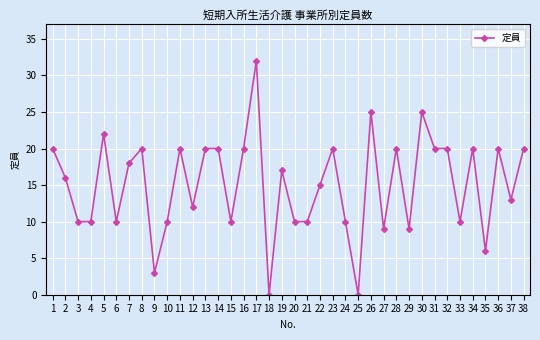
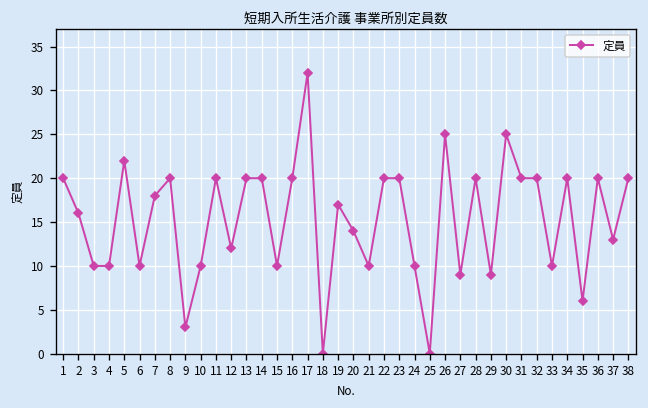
  {
    "1": 20,
    "2": 16,
    "3": 10,
    "4": 10,
    "5": 22,
    "6": 10,
    "7": 18,
    "8": 20,
    "9": 3,
    "10": 10,
    "11": 20,
    "12": 12,
    "13": 20,
    "14": 20,
    "15": 10,
    "16": 20,
    "17": 32,
    "18": 0,
    "19": 17,
-   "20": 10,
+   "20": 14,
    "21": 10,
-   "22": 15,
+   "22": 20,
    "23": 20,
    "24": 10,
    "25": 0,
    "26": 25,
    "27": 9,
    "28": 20,
    "29": 9,
    "30": 25,
    "31": 20,
    "32": 20,
    "33": 10,
    "34": 20,
    "35": 6,
    "36": 20,
    "37": 13,
    "38": 20
  }
